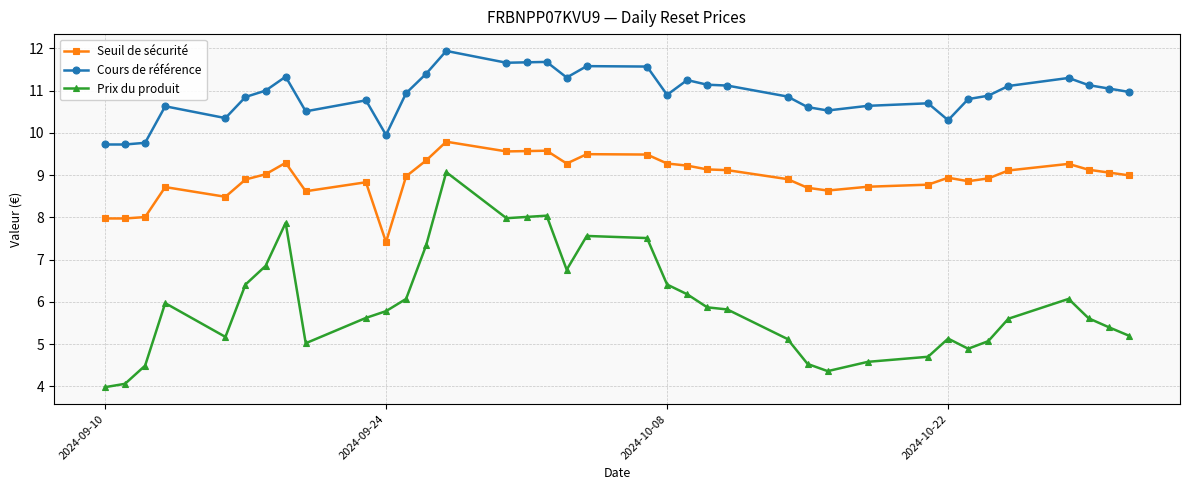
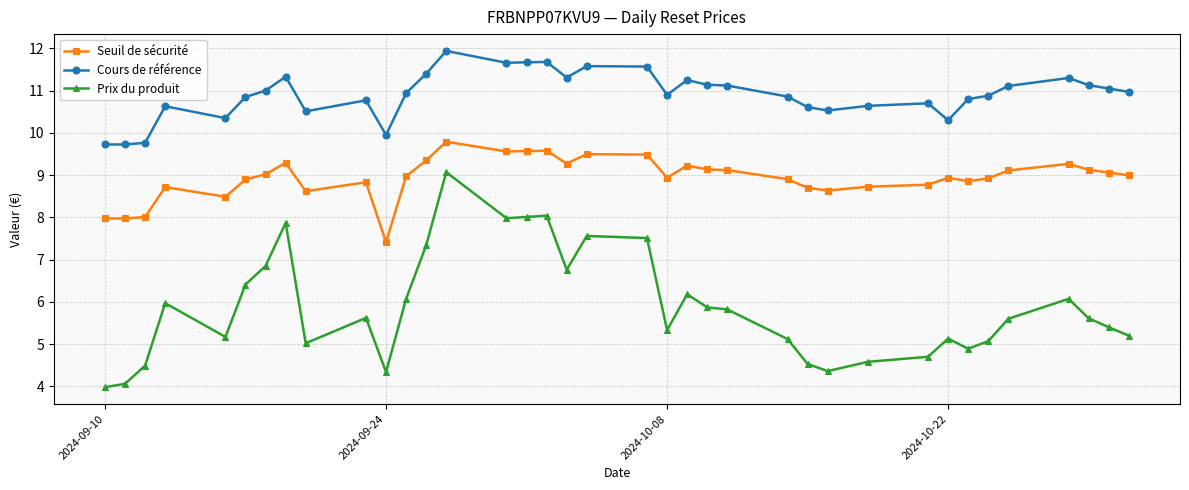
  {
    "Seuil de sécurité": {
      "2024-09-10": 8.0,
      "2024-09-24": 7.4,
-     "2024-10-08": 9.3,
+     "2024-10-08": 8.9,
      "2024-10-22": 8.9
    },
    "Cours de référence": {
      "2024-09-10": 9.7,
      "2024-09-24": 10.0,
      "2024-10-08": 10.9,
      "2024-10-22": 10.3
    },
    "Prix du produit": {
      "2024-09-10": 4.0,
-     "2024-09-24": 5.8,
-     "2024-10-08": 6.4,
+     "2024-09-24": 4.3,
+     "2024-10-08": 5.3,
      "2024-10-22": 5.1
    }
  }
